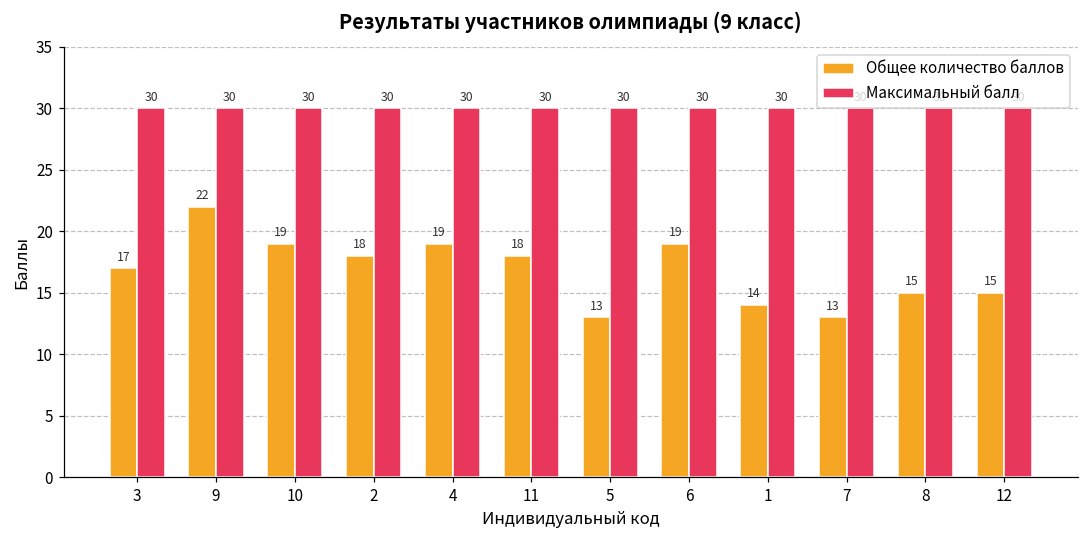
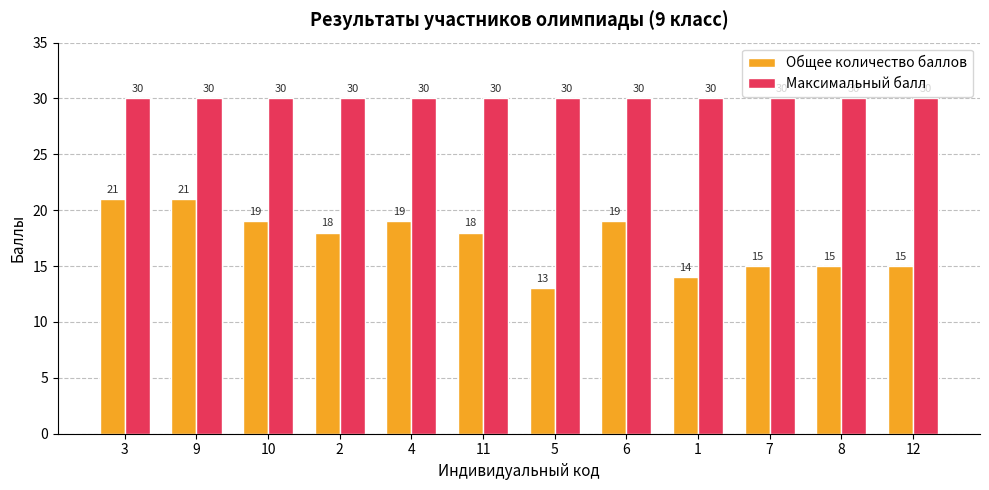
  {
    "Общее количество баллов": {
-     "3": 17,
-     "9": 22,
+     "3": 21,
+     "9": 21,
      "10": 19,
      "2": 18,
      "4": 19,
      "11": 18,
      "5": 13,
      "6": 19,
      "1": 14,
-     "7": 13,
+     "7": 15,
      "8": 15,
      "12": 15
    },
    "Максимальный балл": {
      "3": 30,
      "9": 30,
      "10": 30,
      "2": 30,
      "4": 30,
      "11": 30,
      "5": 30,
      "6": 30,
      "1": 30
    }
  }
